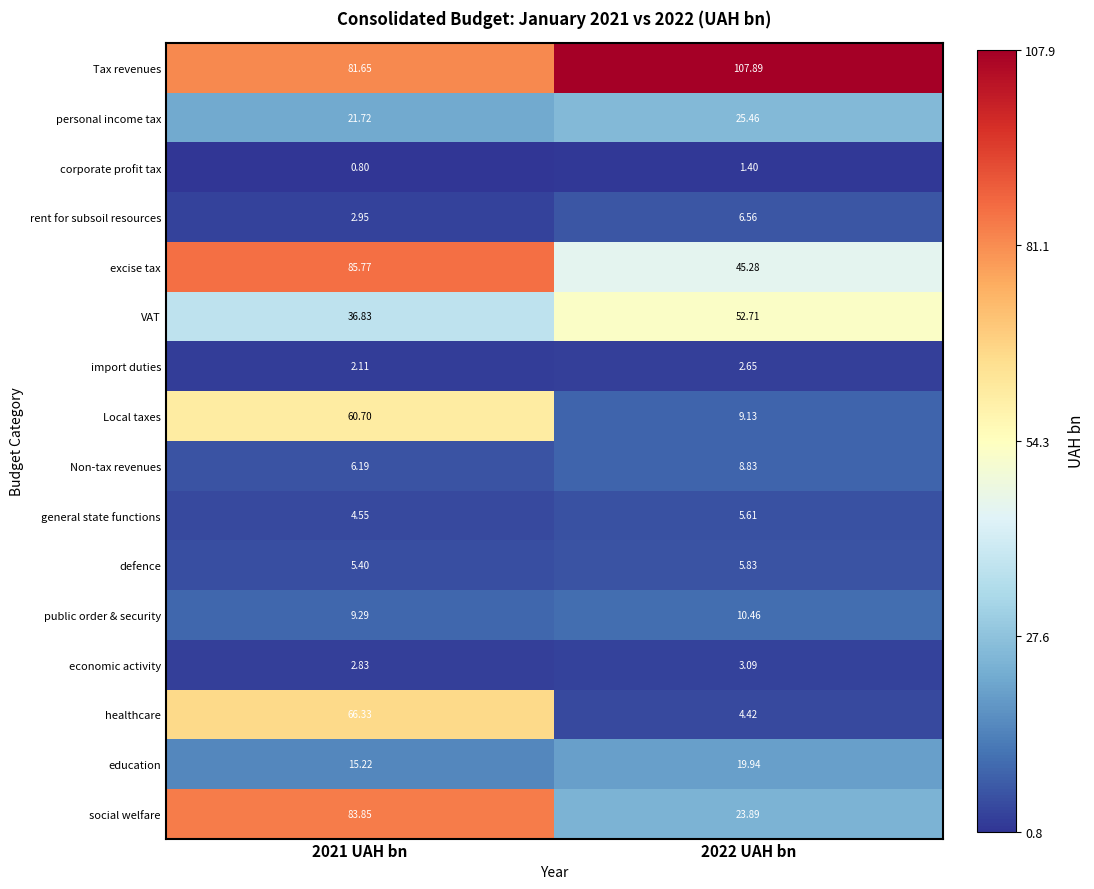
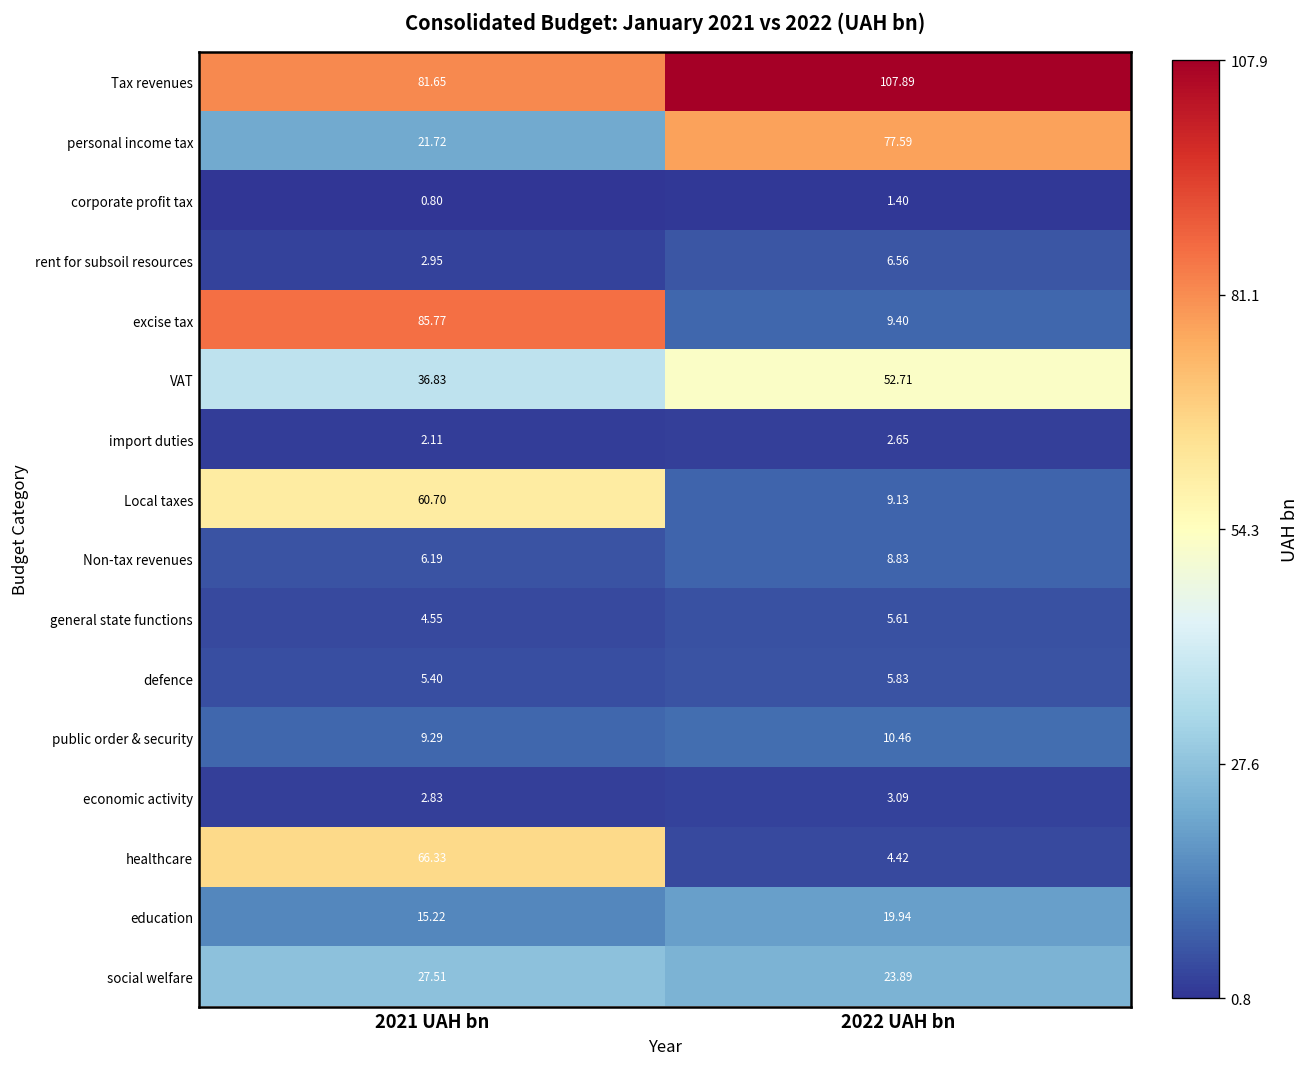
  {
    "Tax revenues": {
      "2021 UAH bn": 81.65,
      "2022 UAH bn": 107.89
    },
    "personal income tax": {
      "2021 UAH bn": 21.72,
-     "2022 UAH bn": 25.46
+     "2022 UAH bn": 77.59
    },
    "corporate profit tax": {
      "2021 UAH bn": 0.80,
      "2022 UAH bn": 1.40
    },
    "rent for subsoil resources": {
      "2021 UAH bn": 2.95,
      "2022 UAH bn": 6.56
    },
    "excise tax": {
      "2021 UAH bn": 85.77,
-     "2022 UAH bn": 45.28
+     "2022 UAH bn": 9.40
    },
    "VAT": {
      "2021 UAH bn": 36.83,
      "2022 UAH bn": 52.71
    },
    "import duties": {
      "2021 UAH bn": 2.11,
      "2022 UAH bn": 2.65
    },
    "Local taxes": {
      "2021 UAH bn": 60.70,
      "2022 UAH bn": 9.13
    },
    "Non-tax revenues": {
      "2021 UAH bn": 6.19,
      "2022 UAH bn": 8.83
    },
    "general state functions": {
      "2021 UAH bn": 4.55,
      "2022 UAH bn": 5.61
    },
    "defence": {
      "2021 UAH bn": 5.40,
      "2022 UAH bn": 5.83
    },
    "public order & security": {
      "2021 UAH bn": 9.29,
      "2022 UAH bn": 10.46
    },
    "economic activity": {
      "2021 UAH bn": 2.83,
      "2022 UAH bn": 3.09
    },
    "healthcare": {
      "2021 UAH bn": 66.33,
      "2022 UAH bn": 4.42
    },
    "education": {
      "2021 UAH bn": 15.22,
      "2022 UAH bn": 19.94
    },
    "social welfare": {
-     "2021 UAH bn": 83.85,
+     "2021 UAH bn": 27.51,
      "2022 UAH bn": 23.89
    }
  }
